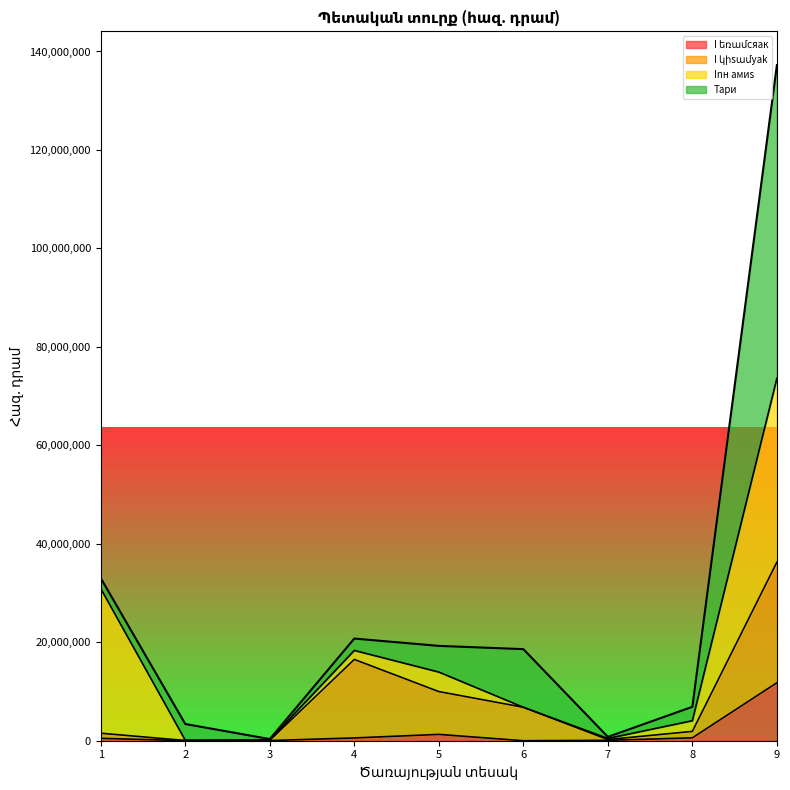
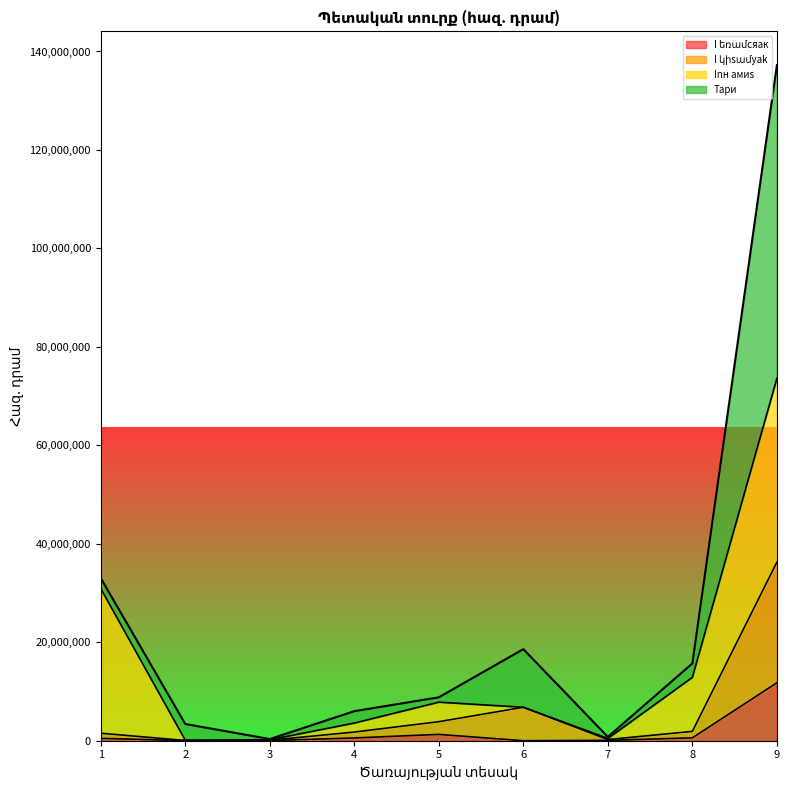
  {
    "I եռամсяак": {
      "1": "0",
      "4": "1,000,000",
      "5": "1,000,000",
      "6": "0",
      "8": "1,000,000",
      "9": "12,000,000"
    },
    "I կիsամyak": {
      "1": "1,000,000",
-     "4": "16,000,000",
-     "5": "9,000,000",
+     "4": "1,000,000",
+     "5": "3,000,000",
      "8": "1,000,000",
      "9": "24,000,000"
    },
    "Inн амиs": {
      "1": "29,000,000",
      "4": "2,000,000",
      "5": "4,000,000",
-     "8": "2,000,000",
+     "8": "11,000,000",
      "9": "37,000,000"
    },
    "Тари": {
      "1": "2,000,000",
      "2": "3,000,000",
      "4": "2,000,000",
-     "5": "5,000,000",
+     "5": "1,000,000",
      "6": "12,000,000",
      "8": "3,000,000",
      "9": "64,000,000"
    }
  }
